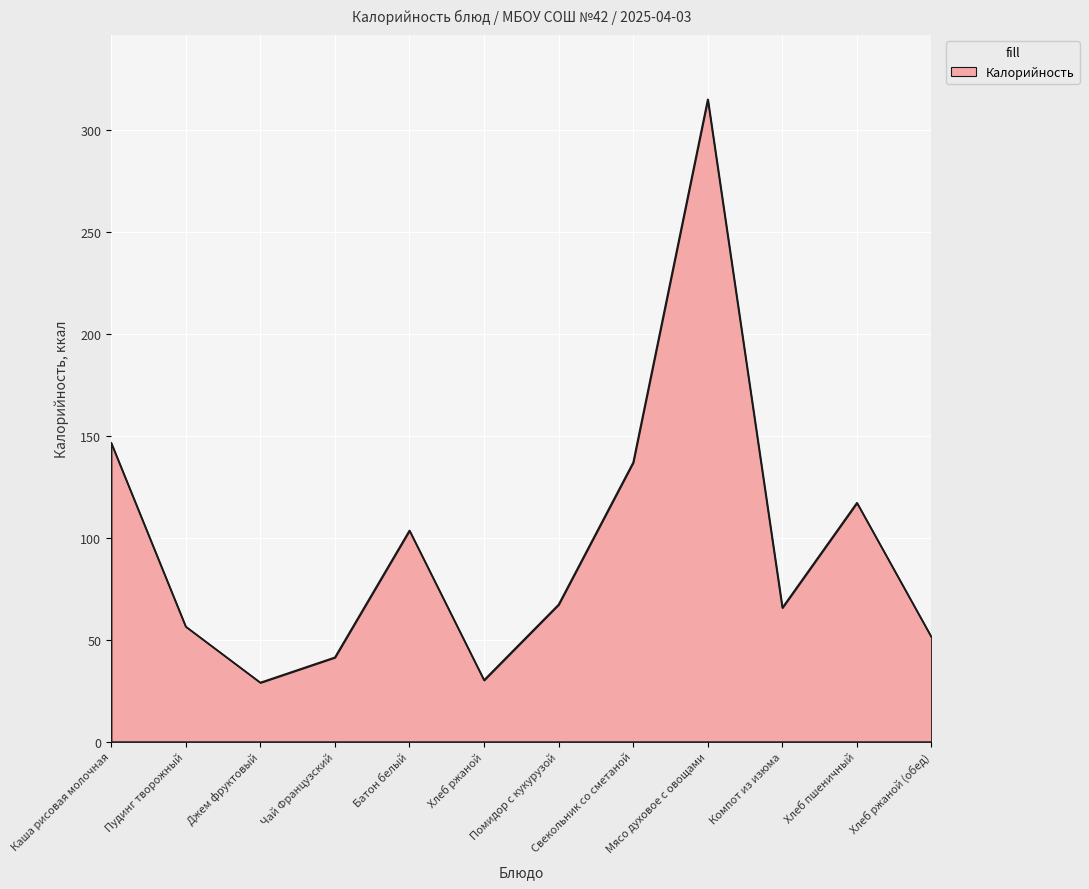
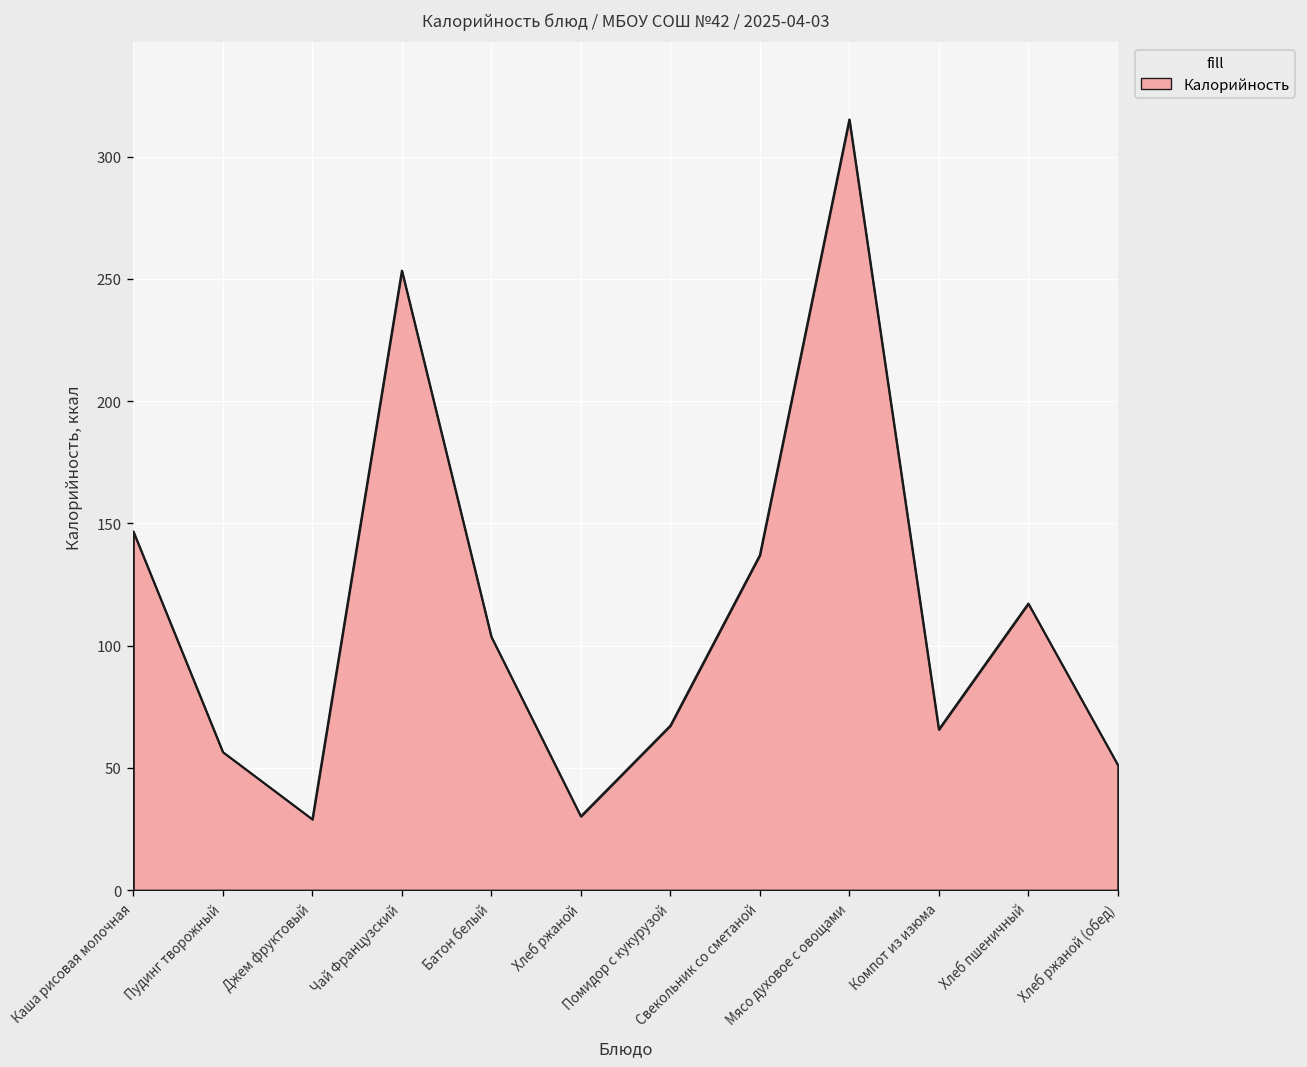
  {
    "Каша рисовая молочная": 147,
    "Пудинг творожный": 56,
    "Джем фруктовый": 29,
-   "Чай Французский": 41,
+   "Чай Французский": 253,
    "Батон белый": 104,
    "Хлеб ржаной": 30,
    "Помидор с кукурузой": 67,
    "Свекольник со сметаной": 137,
    "Мясо духовое с овощами": 315,
    "Компот из изюма": 66,
    "Хлеб пшеничный": 117,
    "Хлеб ржаной (обед)": 51
  }
